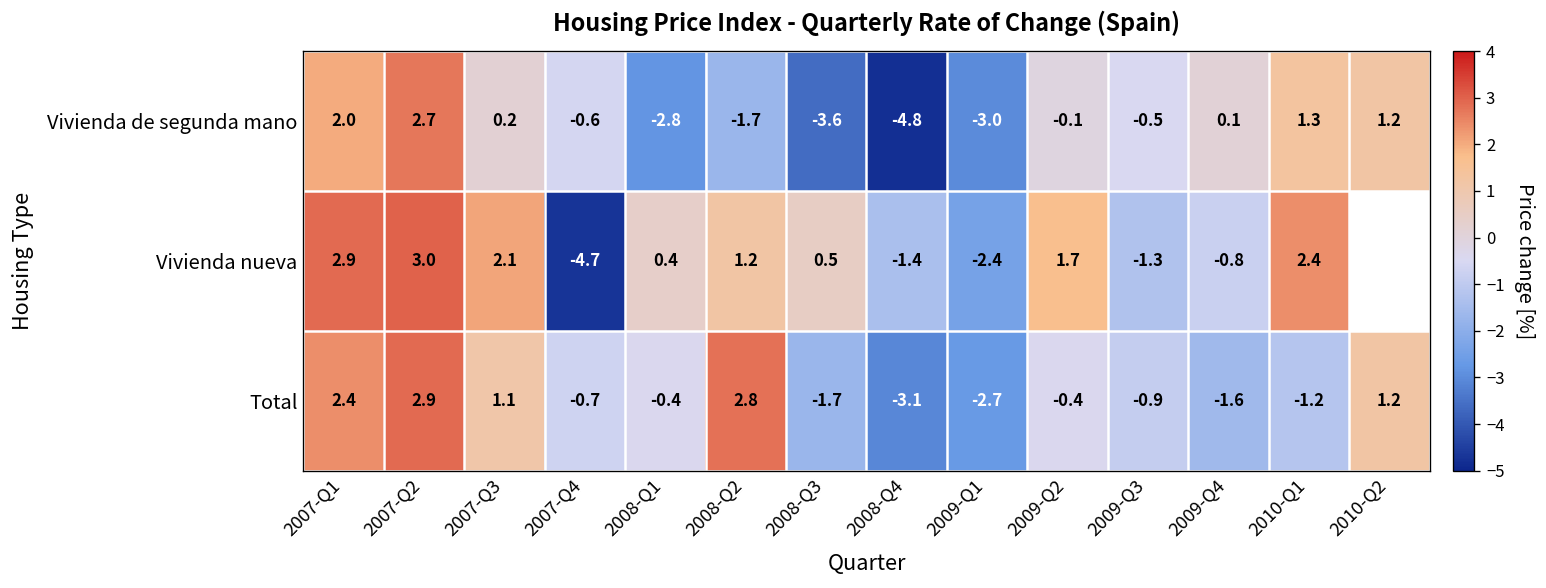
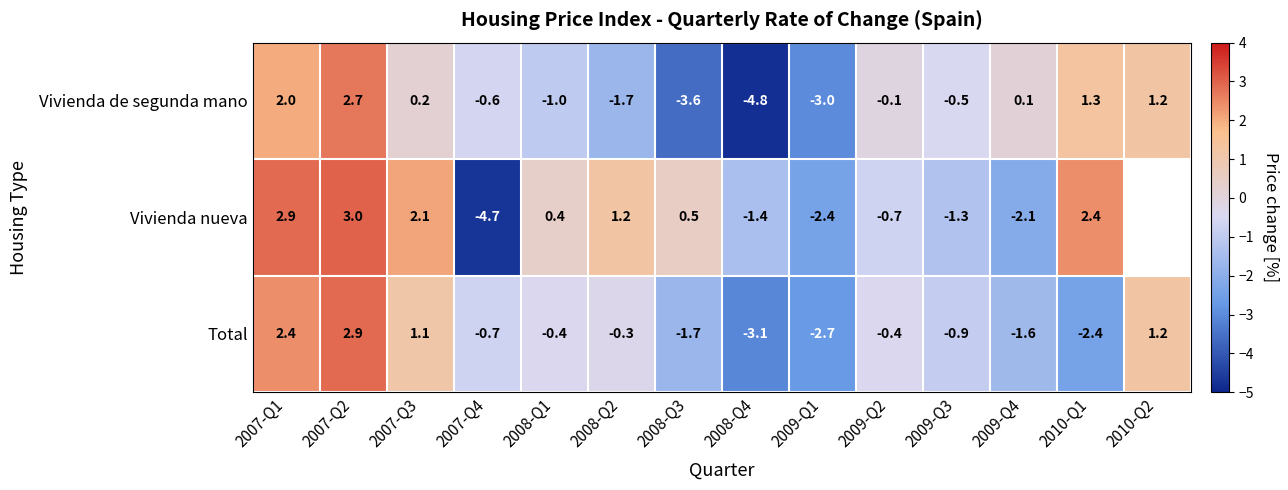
  {
    "Vivienda de segunda mano": {
      "2007-Q1": 2.0,
      "2007-Q2": 2.7,
      "2007-Q3": 0.2,
      "2007-Q4": -0.6,
-     "2008-Q1": -2.8,
+     "2008-Q1": -1.0,
      "2008-Q2": -1.7,
      "2008-Q3": -3.6,
      "2008-Q4": -4.8,
      "2009-Q1": -3.0,
      "2009-Q2": -0.1,
      "2009-Q3": -0.5,
      "2009-Q4": 0.1,
      "2010-Q1": 1.3,
      "2010-Q2": 1.2
    },
    "Vivienda nueva": {
      "2007-Q1": 2.9,
      "2007-Q2": 3.0,
      "2007-Q3": 2.1,
      "2007-Q4": -4.7,
      "2008-Q1": 0.4,
      "2008-Q2": 1.2,
      "2008-Q3": 0.5,
      "2008-Q4": -1.4,
      "2009-Q1": -2.4,
-     "2009-Q2": 1.7,
+     "2009-Q2": -0.7,
      "2009-Q3": -1.3,
-     "2009-Q4": -0.8,
+     "2009-Q4": -2.1,
      "2010-Q1": 2.4
    },
    "Total": {
      "2007-Q1": 2.4,
      "2007-Q2": 2.9,
      "2007-Q3": 1.1,
      "2007-Q4": -0.7,
      "2008-Q1": -0.4,
-     "2008-Q2": 2.8,
+     "2008-Q2": -0.3,
      "2008-Q3": -1.7,
      "2008-Q4": -3.1,
      "2009-Q1": -2.7,
      "2009-Q2": -0.4,
      "2009-Q3": -0.9,
      "2009-Q4": -1.6,
-     "2010-Q1": -1.2,
+     "2010-Q1": -2.4,
      "2010-Q2": 1.2
    }
  }
